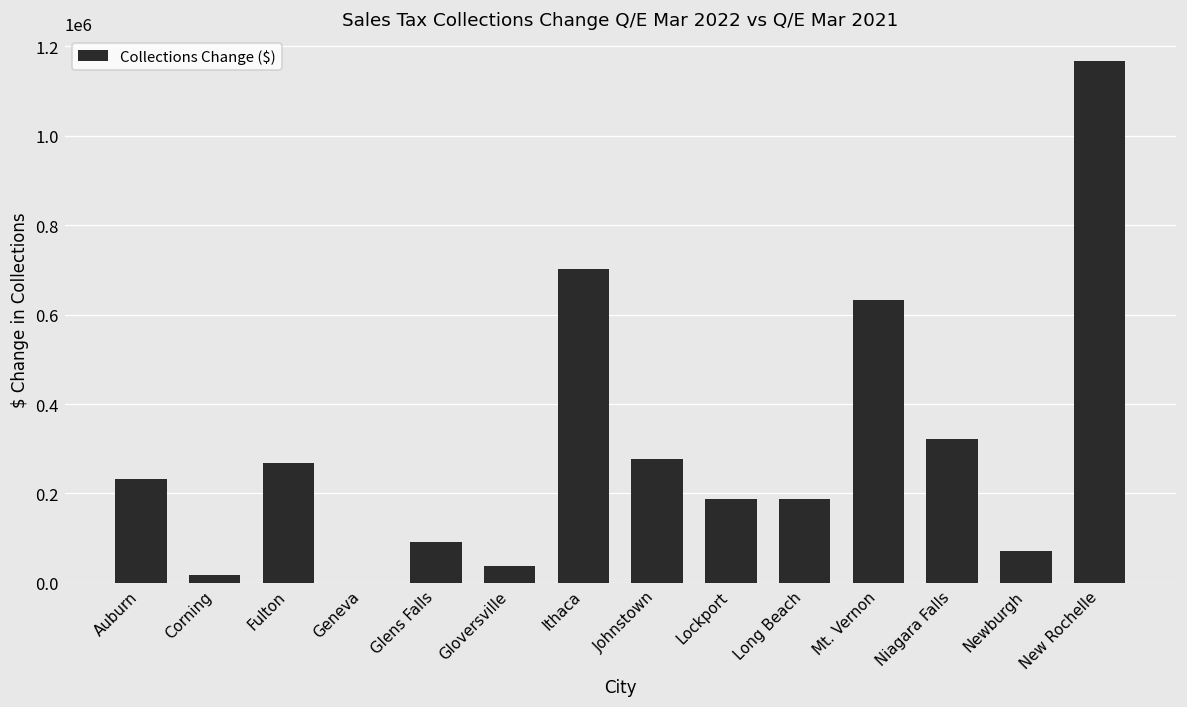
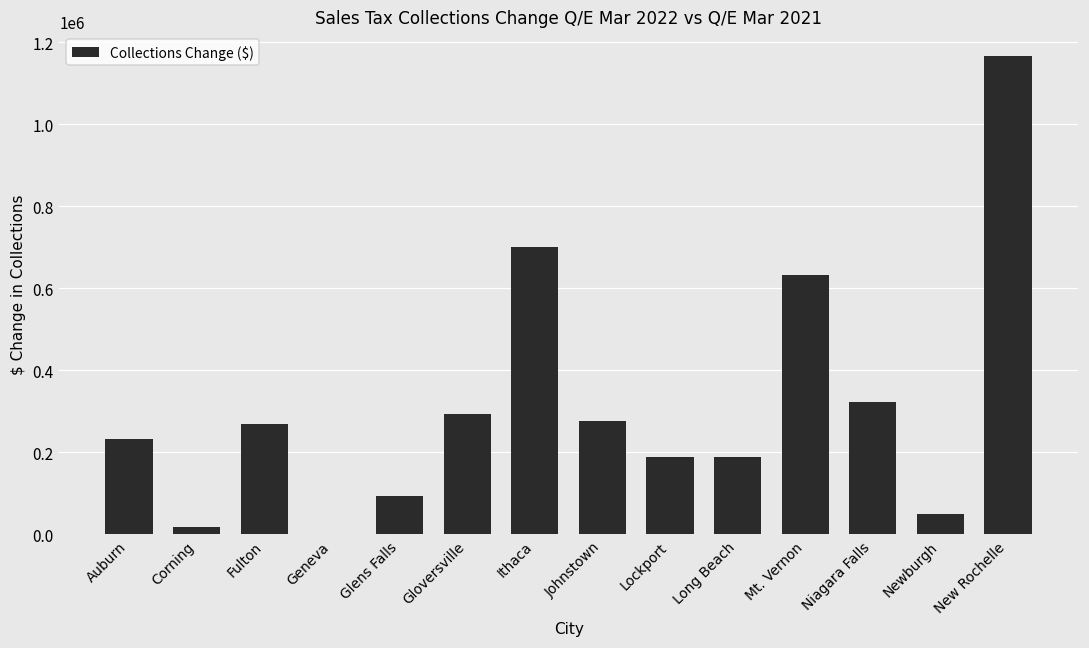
  {
    "Auburn": 230000,
    "Corning": 20000,
    "Fulton": 270000,
    "Glens Falls": 90000,
-   "Gloversville": 40000,
+   "Gloversville": 290000,
    "Ithaca": 700000,
    "Johnstown": 280000,
    "Lockport": 190000,
    "Long Beach": 190000,
    "Mt. Vernon": 630000,
    "Niagara Falls": 320000,
-   "Newburgh": 70000,
+   "Newburgh": 50000,
    "New Rochelle": 1170000
  }
